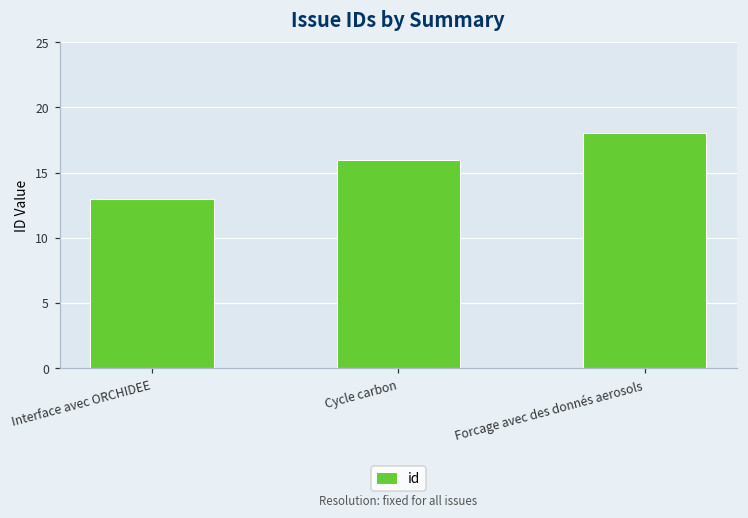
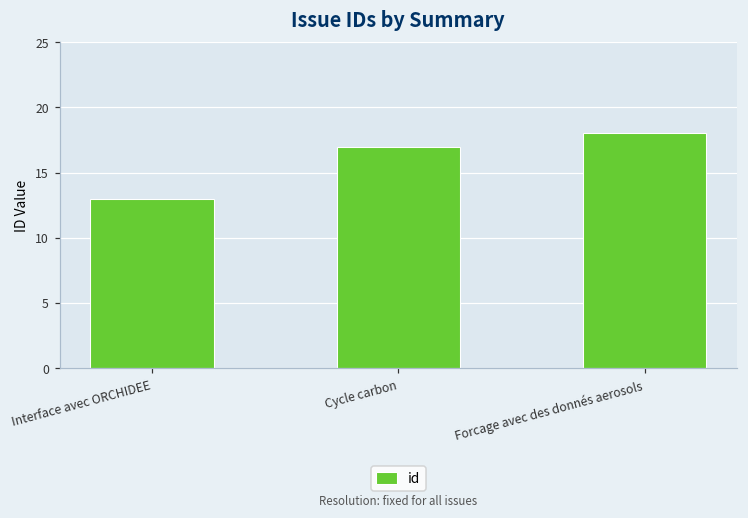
  {
    "Interface avec ORCHIDEE": 13,
-   "Cycle carbon": 16,
+   "Cycle carbon": 17,
    "Forcage avec des donnés aerosols": 18
  }
